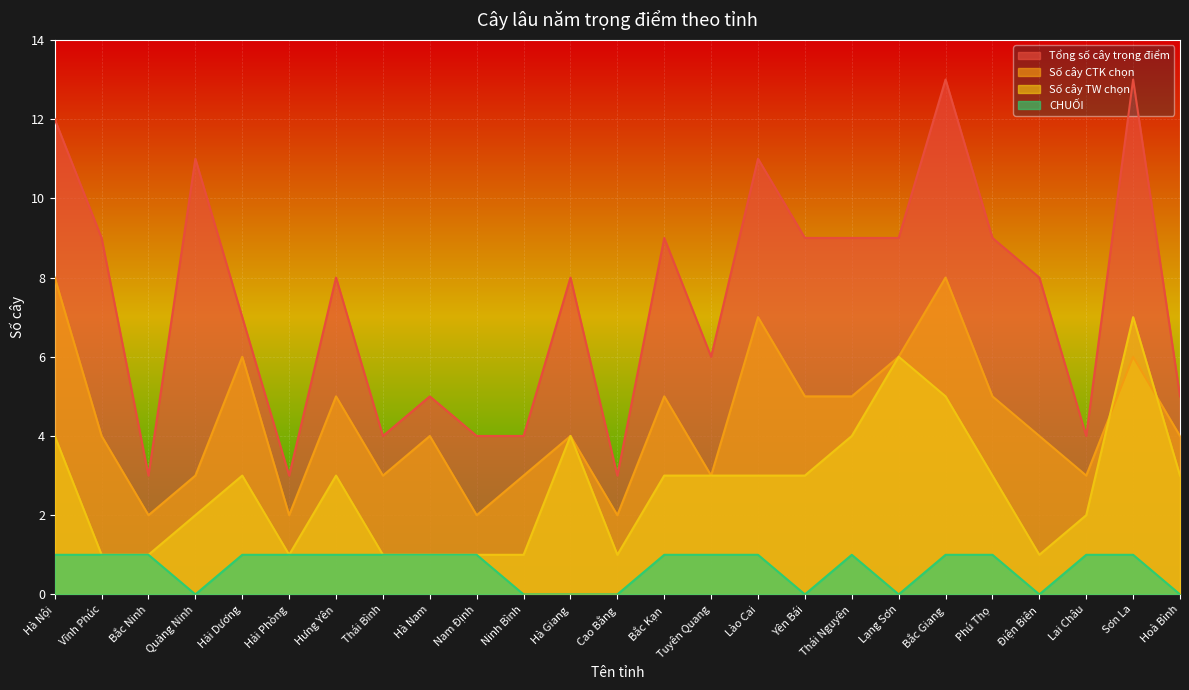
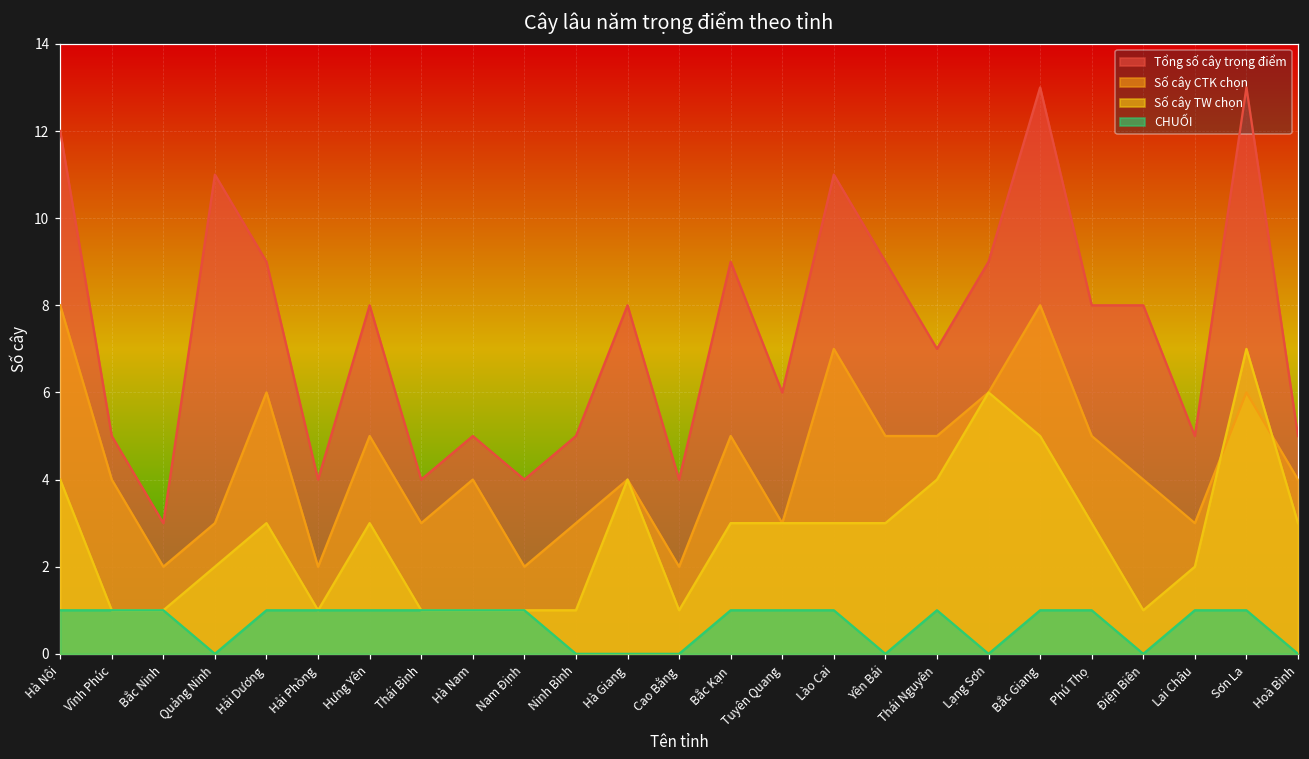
  {
    "Tổng số cây trọng điểm": {
      "Hà Nội": 12,
-     "Vĩnh Phúc": 9,
+     "Vĩnh Phúc": 5,
      "Bắc Ninh": 3,
      "Quảng Ninh": 11,
-     "Hải Dương": 7,
-     "Hải Phòng": 3,
+     "Hải Dương": 9,
+     "Hải Phòng": 4,
      "Hưng Yên": 8,
      "Thái Bình": 4,
      "Hà Nam": 5,
      "Nam Định": 4,
-     "Ninh Bình": 4,
+     "Ninh Bình": 5,
      "Hà Giang": 8,
-     "Cao Bằng": 3,
+     "Cao Bằng": 4,
      "Bắc Kạn": 9,
      "Tuyên Quang": 6,
      "Lào Cai": 11,
      "Yên Bái": 9,
-     "Thái Nguyên": 9,
+     "Thái Nguyên": 7,
      "Lạng Sơn": 9,
      "Bắc Giang": 13,
-     "Phú Thọ": 9,
+     "Phú Thọ": 8,
      "Điện Biên": 8,
-     "Lai Châu": 4,
+     "Lai Châu": 5,
      "Hoà Bình": 5
    },
    "CHUỐI": {
      "Hà Nội": 1,
      "Quảng Ninh": 0,
      "Hải Dương": 1,
      "Hưng Yên": 1,
      "Ninh Bình": 0,
      "Hà Giang": 0,
      "Cao Bằng": 0,
      "Bắc Kạn": 1,
      "Tuyên Quang": 1,
      "Lào Cai": 1,
      "Yên Bái": 0,
      "Thái Nguyên": 1,
      "Lạng Sơn": 0,
      "Bắc Giang": 1,
      "Phú Thọ": 1,
      "Điện Biên": 0,
      "Lai Châu": 1,
      "Sơn La": 1,
      "Hoà Bình": 0
    }
  }
